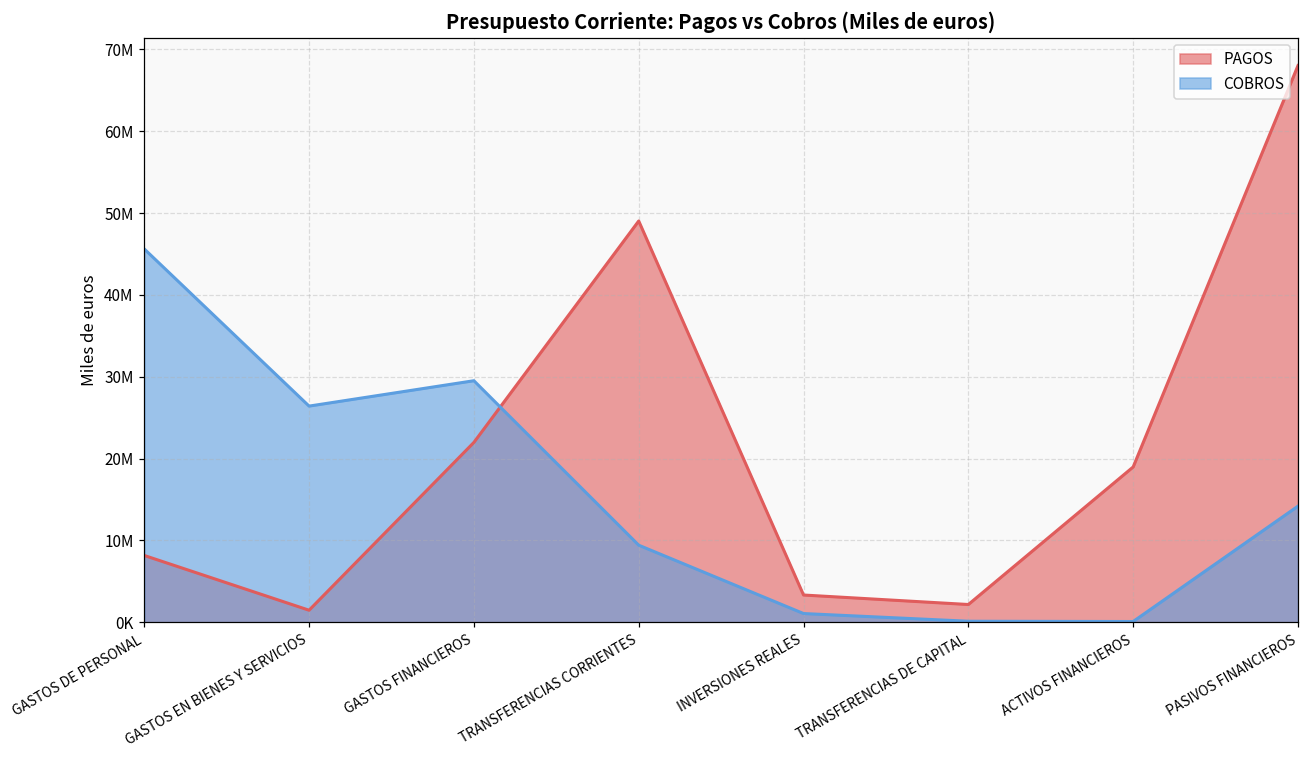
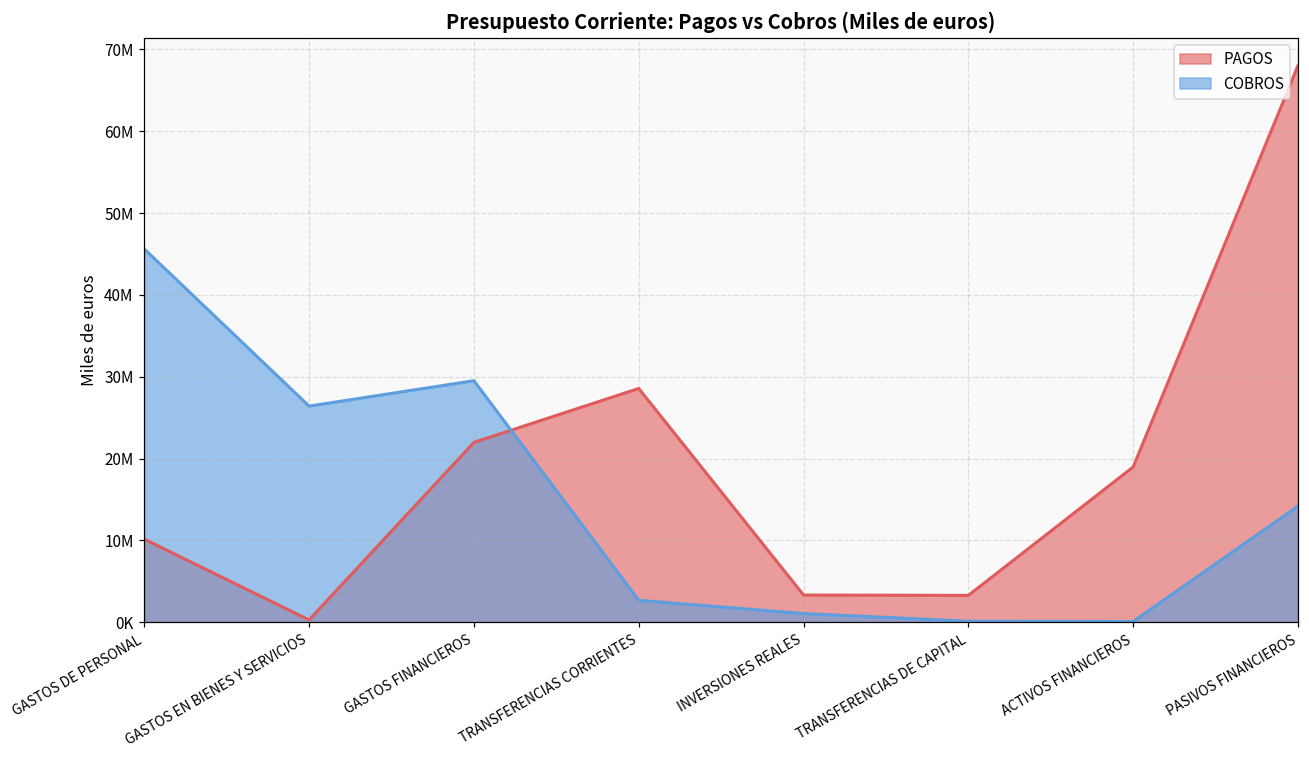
  {
    "PAGOS": {
-     "GASTOS DE PERSONAL": 8000000,
-     "GASTOS EN BIENES Y SERVICIOS": 1000000,
+     "GASTOS DE PERSONAL": 10000000,
+     "GASTOS EN BIENES Y SERVICIOS": 0,
      "GASTOS FINANCIEROS": 22000000,
-     "TRANSFERENCIAS CORRIENTES": 49000000,
+     "TRANSFERENCIAS CORRIENTES": 29000000,
      "INVERSIONES REALES": 3000000,
-     "TRANSFERENCIAS DE CAPITAL": 2000000,
+     "TRANSFERENCIAS DE CAPITAL": 3000000,
      "ACTIVOS FINANCIEROS": 19000000,
      "PASIVOS FINANCIEROS": 68000000
    },
    "COBROS": {
      "GASTOS DE PERSONAL": 46000000,
      "GASTOS EN BIENES Y SERVICIOS": 26000000,
      "GASTOS FINANCIEROS": 30000000,
-     "TRANSFERENCIAS CORRIENTES": 9000000,
+     "TRANSFERENCIAS CORRIENTES": 3000000,
      "INVERSIONES REALES": 1000000,
      "TRANSFERENCIAS DE CAPITAL": 0,
      "ACTIVOS FINANCIEROS": 0,
      "PASIVOS FINANCIEROS": 14000000
    }
  }
